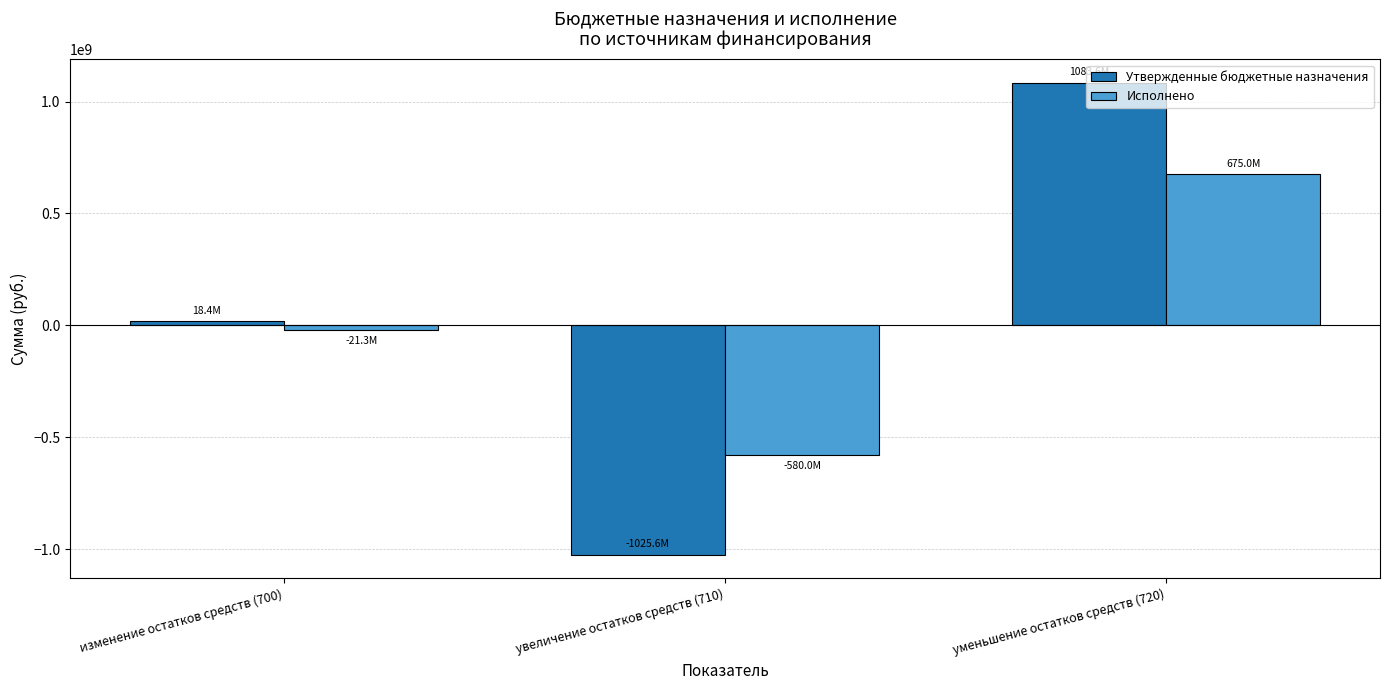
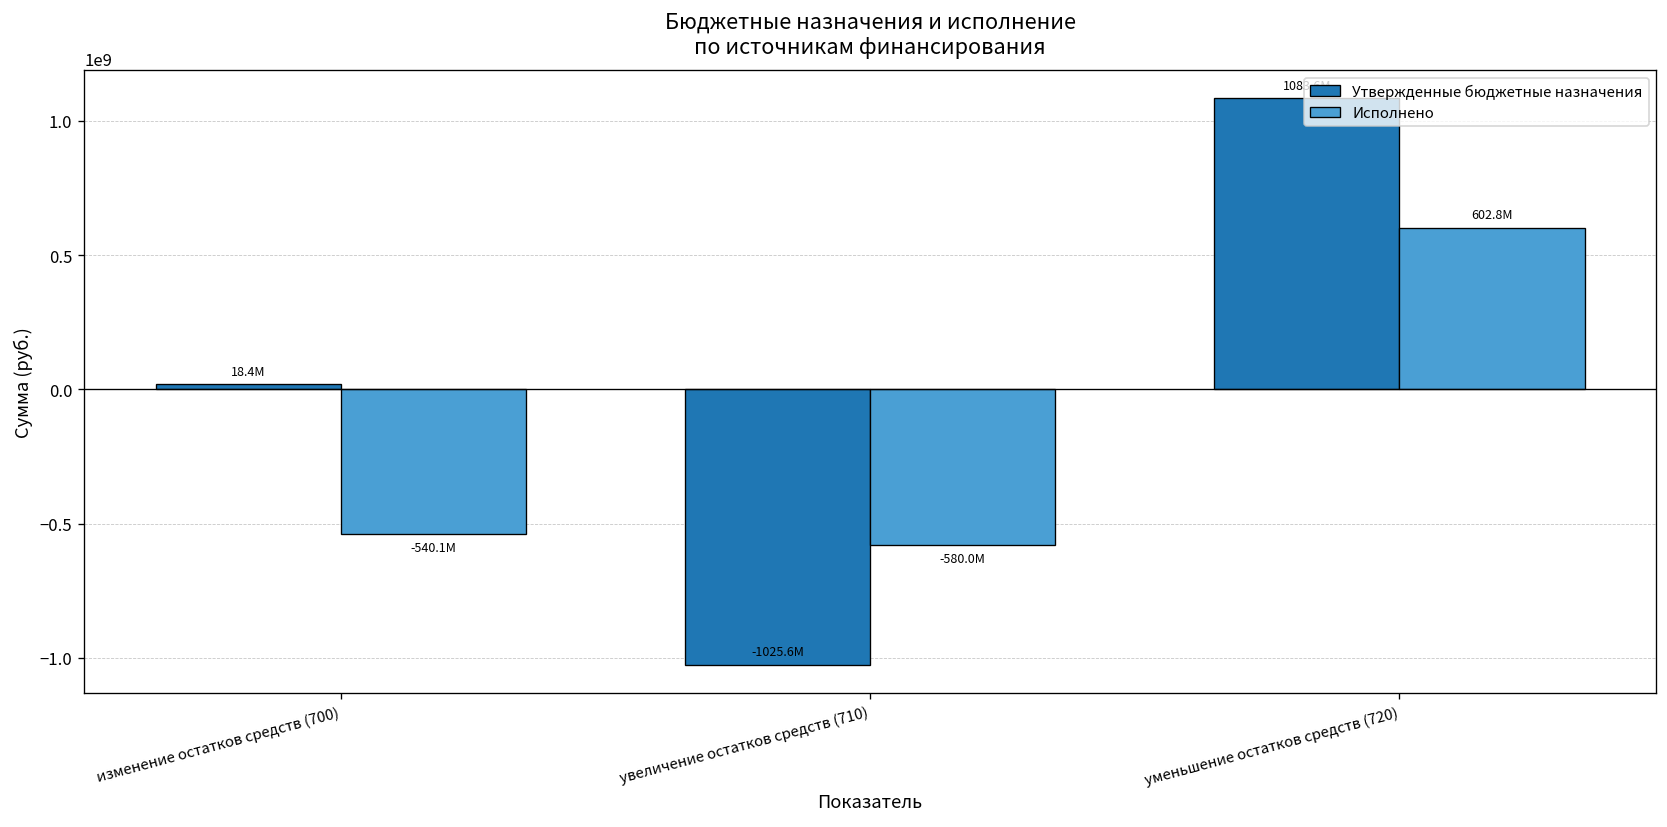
  {
    "Утвержденные бюджетные назначения": {
      "изменение остатков средств (700)": "18.4M",
      "увеличение остатков средств (710)": "-1025.6M"
    },
    "Исполнено": {
-     "изменение остатков средств (700)": "-21.3M",
+     "изменение остатков средств (700)": "-540.1M",
      "увеличение остатков средств (710)": "-580.0M",
-     "уменьшение остатков средств (720)": "675.0M"
+     "уменьшение остатков средств (720)": "602.8M"
    }
  }
